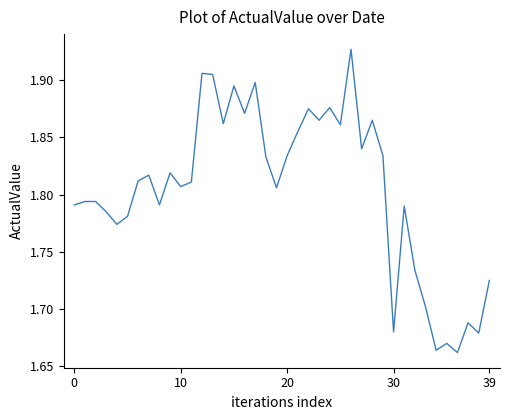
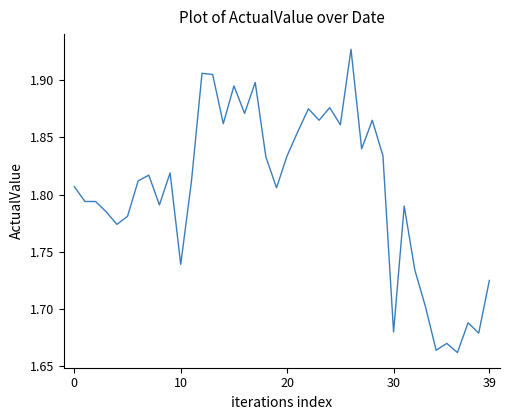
  {
-   "0": 1.791,
-   "10": 1.807,
+   "0": 1.807,
+   "10": 1.739,
    "20": 1.834,
    "30": 1.680,
    "39": 1.725
  }
